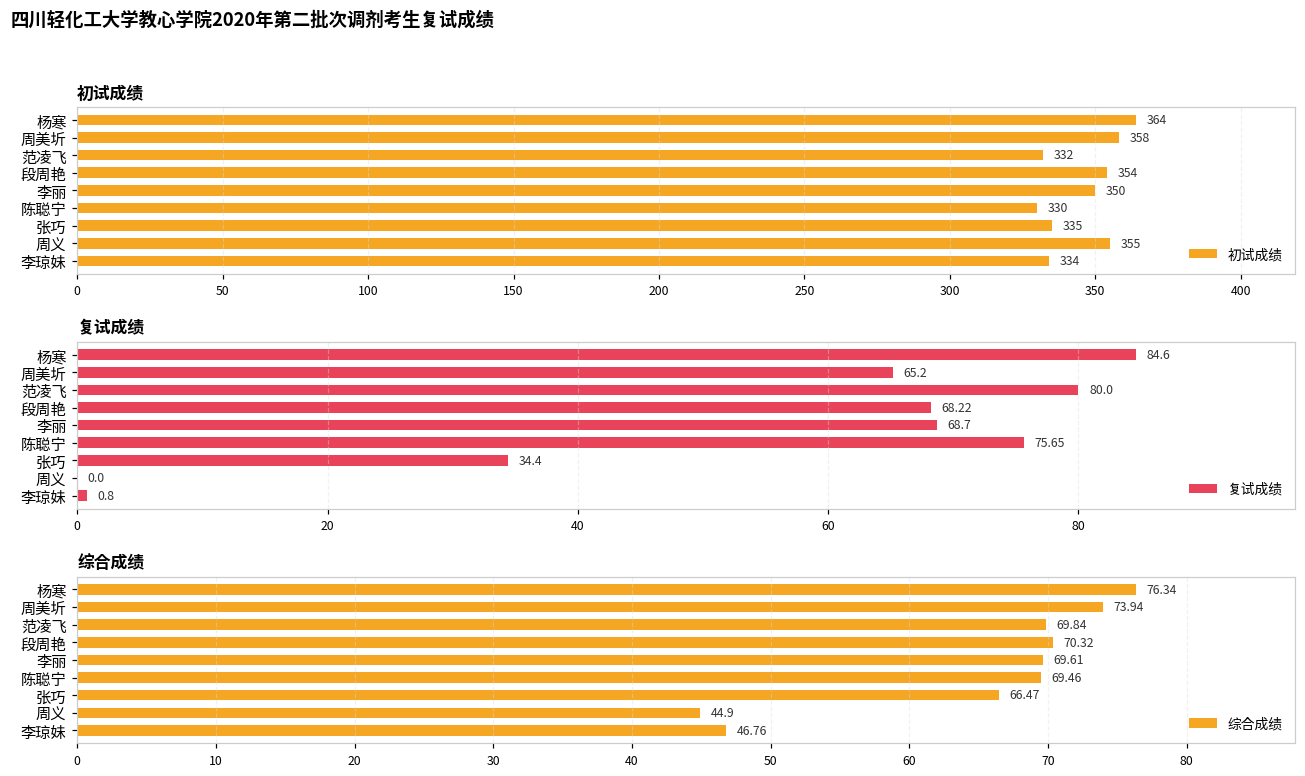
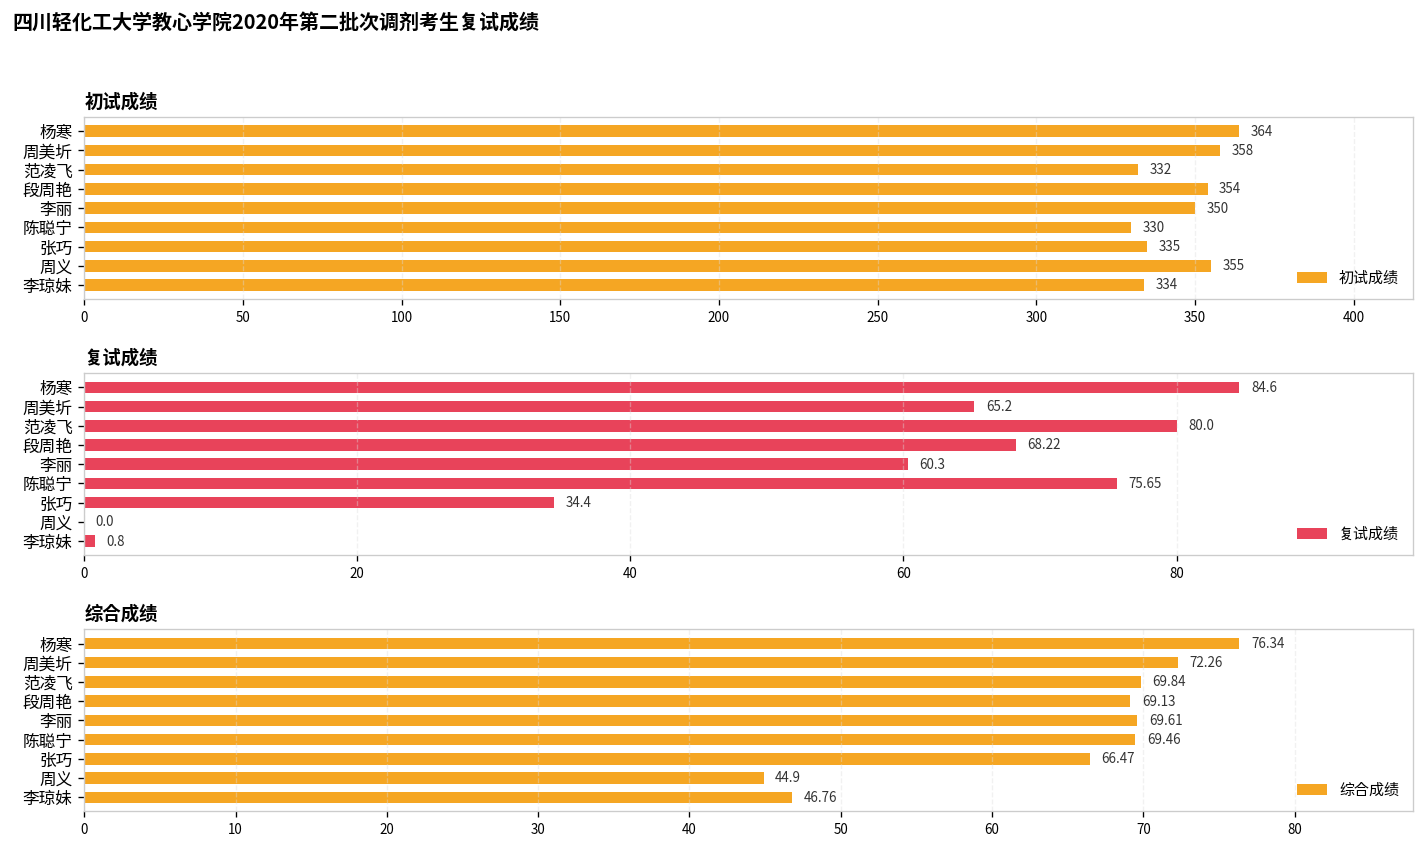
  {
    "初试成绩": {
      "杨寒": 364,
      "周美圻": 358,
      "范凌飞": 332,
      "段周艳": 354,
      "李丽": 350,
      "陈聪宁": 330,
      "张巧": 335,
      "周义": 355,
      "李琼妹": 334
    },
    "复试成绩": {
      "杨寒": 84.6,
      "周美圻": 65.2,
      "范凌飞": 80.0,
      "段周艳": 68.22,
-     "李丽": 68.7,
+     "李丽": 60.3,
      "陈聪宁": 75.65,
      "张巧": 34.4,
      "周义": 0.0,
      "李琼妹": 0.8
    },
    "综合成绩": {
      "杨寒": 76.34,
-     "周美圻": 73.94,
+     "周美圻": 72.26,
      "范凌飞": 69.84,
-     "段周艳": 70.32,
+     "段周艳": 69.13,
      "李丽": 69.61,
      "陈聪宁": 69.46,
      "张巧": 66.47,
      "周义": 44.9,
      "李琼妹": 46.76
    }
  }
